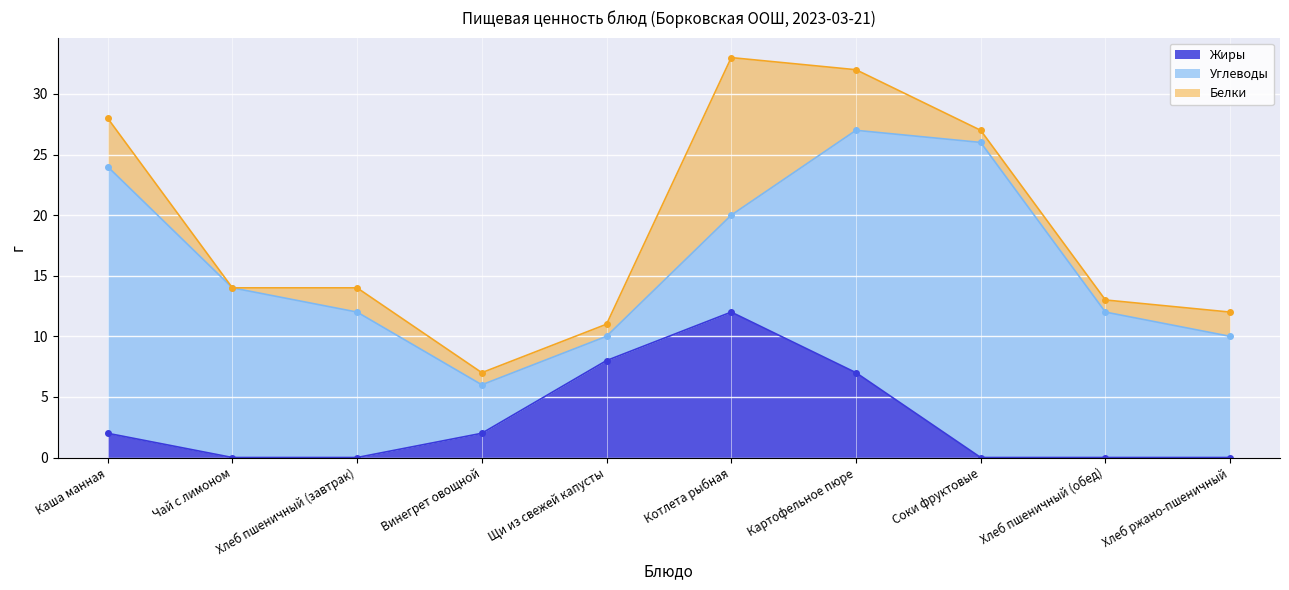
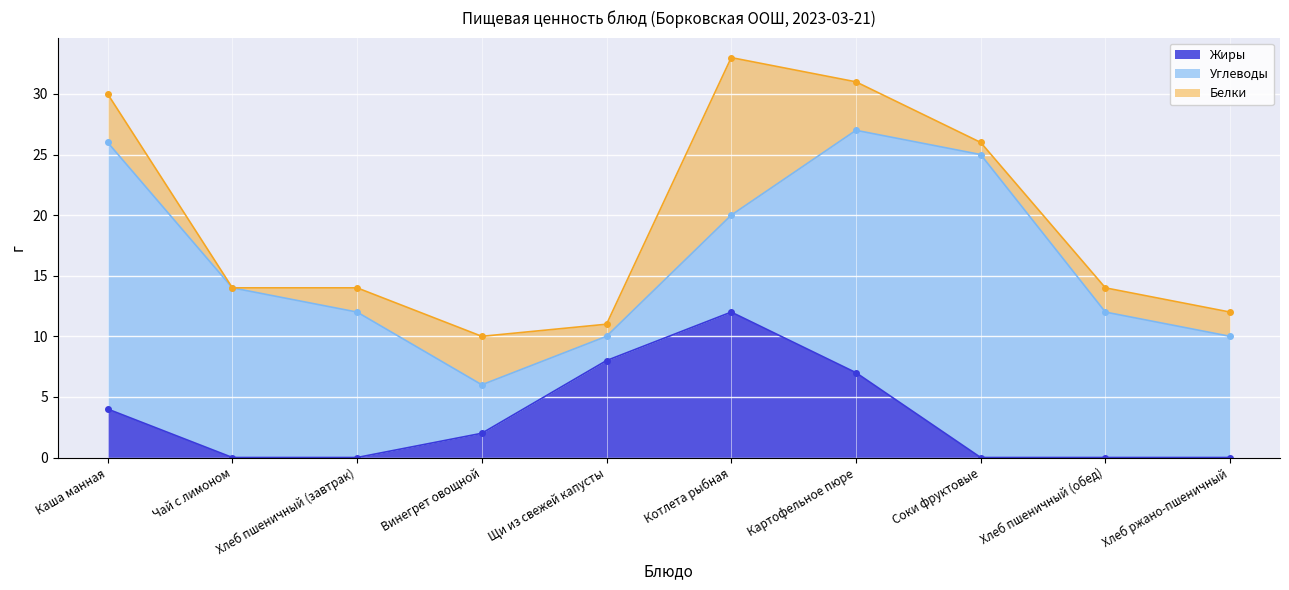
  {
    "Жиры": {
-     "Каша манная": 2,
+     "Каша манная": 4,
      "Чай с лимоном": 0,
      "Хлеб пшеничный (завтрак)": 0,
      "Винегрет овощной": 2,
      "Щи из свежей капусты": 8,
      "Котлета рыбная": 12,
      "Картофельное пюре": 7,
      "Соки фруктовые": 0,
      "Хлеб пшеничный (обед)": 0,
      "Хлеб ржано-пшеничный": 0
    },
    "Углеводы": {
      "Каша манная": 22,
      "Хлеб пшеничный (завтрак)": 12,
      "Винегрет овощной": 4,
      "Щи из свежей капусты": 2,
      "Котлета рыбная": 8,
      "Картофельное пюре": 20,
-     "Соки фруктовые": 26,
+     "Соки фруктовые": 25,
      "Хлеб пшеничный (обед)": 12,
      "Хлеб ржано-пшеничный": 10
    },
    "Белки": {
      "Каша манная": 4,
      "Хлеб пшеничный (завтрак)": 2,
-     "Винегрет овощной": 1,
+     "Винегрет овощной": 4,
      "Щи из свежей капусты": 1,
      "Котлета рыбная": 13,
-     "Картофельное пюре": 5,
+     "Картофельное пюре": 4,
      "Соки фруктовые": 1,
-     "Хлеб пшеничный (обед)": 1,
+     "Хлеб пшеничный (обед)": 2,
      "Хлеб ржано-пшеничный": 2
    }
  }
